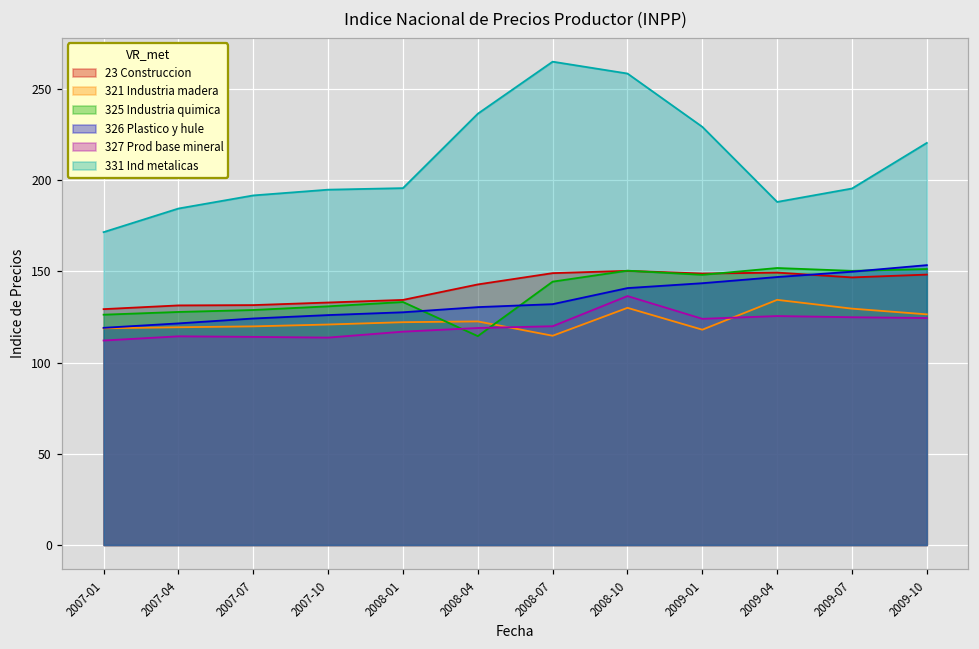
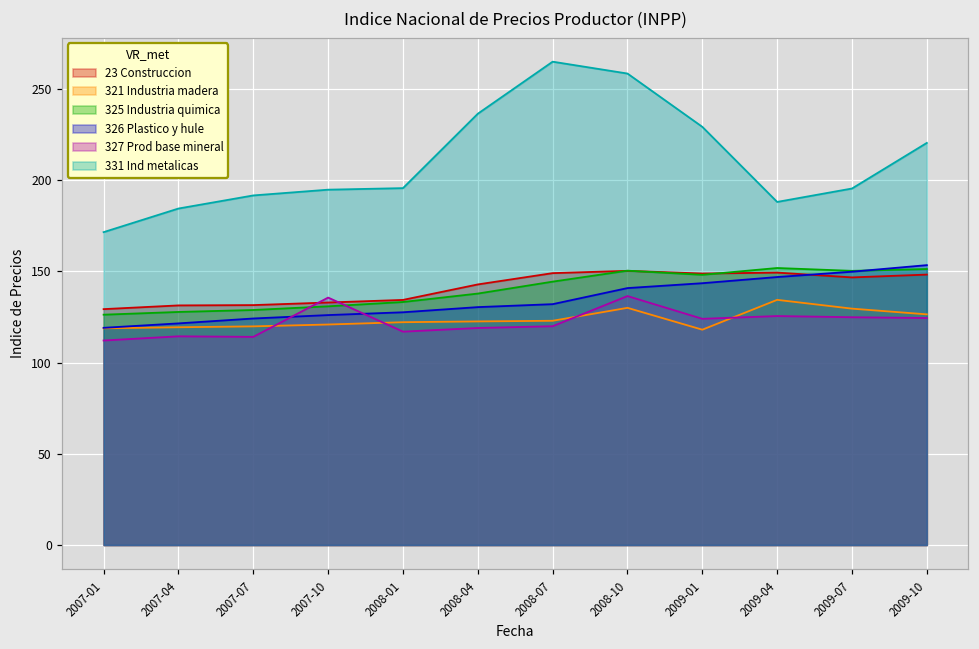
  {
    "23 Construccion": {
      "2007-01": 129,
      "2007-04": 131,
      "2007-07": 132,
      "2007-10": 133,
      "2008-04": 143,
      "2008-07": 149,
      "2009-04": 149,
      "2009-07": 147,
      "2009-10": 148
    },
    "321 Industria madera": {
      "2007-04": 119,
      "2007-07": 120,
      "2007-10": 121,
      "2008-01": 122,
      "2008-04": 123,
-     "2008-07": 115,
+     "2008-07": 123,
      "2008-10": 130,
      "2009-01": 118,
      "2009-04": 134,
      "2009-07": 130,
      "2009-10": 126
    },
    "325 Industria quimica": {
      "2007-01": 126,
      "2007-04": 128,
      "2007-07": 129,
      "2007-10": 131,
-     "2008-04": 115,
+     "2008-04": 138,
      "2008-07": 144,
      "2009-04": 152,
      "2009-10": 151
    },
    "326 Plastico y hule": {
      "2007-04": 121,
      "2007-07": 124,
      "2007-10": 126,
      "2008-01": 128,
      "2008-04": 130,
      "2008-07": 132,
      "2008-10": 141,
      "2009-01": 144,
      "2009-04": 147,
      "2009-10": 153
    },
    "327 Prod base mineral": {
      "2007-01": 112,
      "2007-04": 114,
      "2007-07": 114,
-     "2007-10": 114,
+     "2007-10": 136,
      "2008-01": 117,
      "2008-04": 119,
      "2008-07": 120,
      "2008-10": 136,
      "2009-01": 124,
      "2009-04": 126,
      "2009-07": 125,
      "2009-10": 124
    },
    "331 Ind metalicas": {
      "2007-01": 172,
      "2007-04": 184,
      "2007-07": 192,
      "2007-10": 195,
      "2008-01": 196,
      "2008-04": 236,
      "2008-07": 265,
      "2008-10": 258,
      "2009-01": 229,
      "2009-04": 188,
      "2009-07": 195,
      "2009-10": 220
    }
  }
